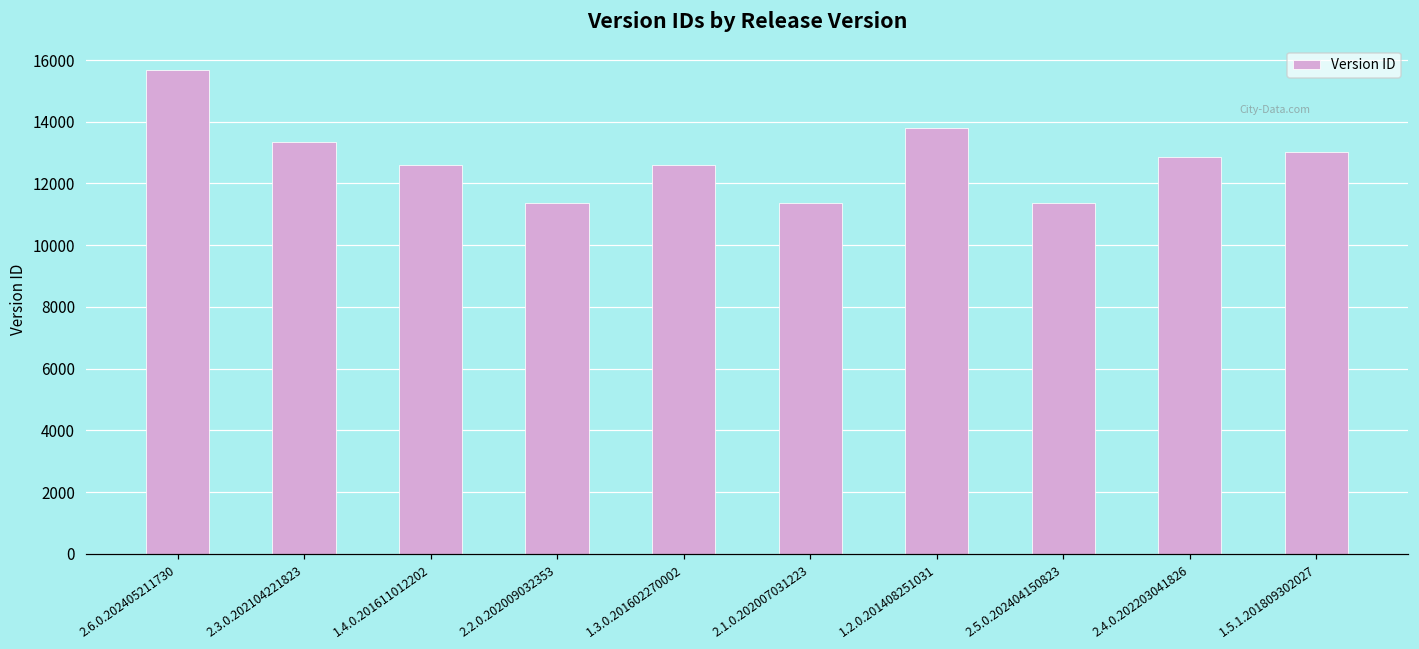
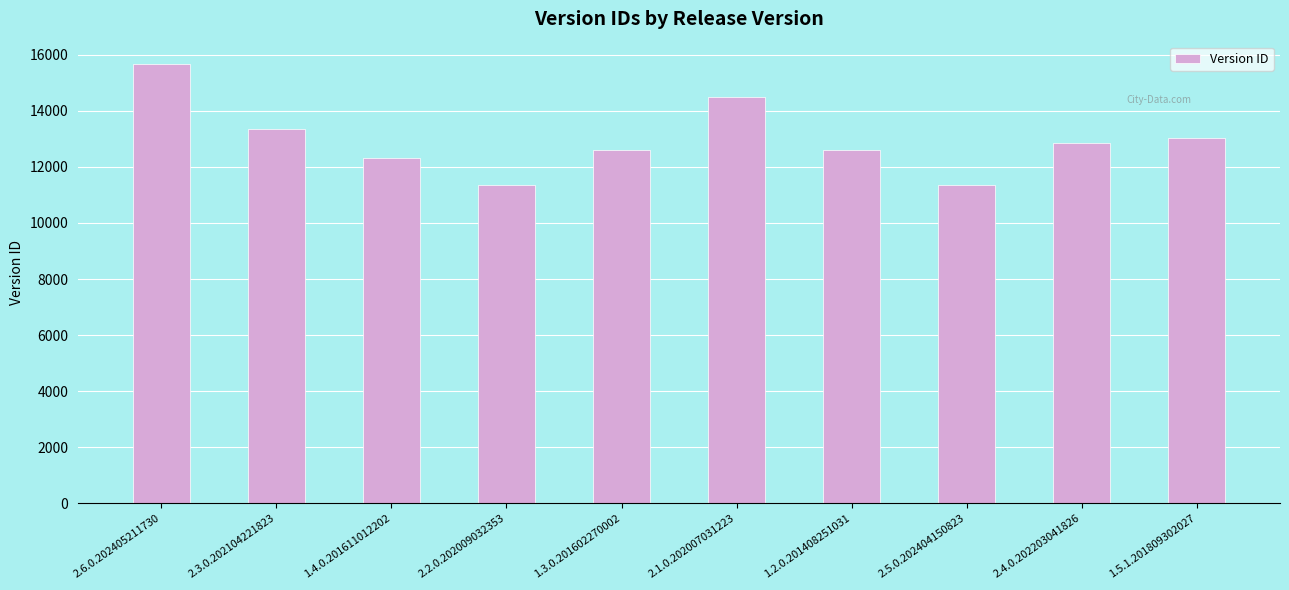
  {
    "2.6.0.202405211730": 15700,
    "2.3.0.202104221823": 13400,
-   "1.4.0.201611012202": 12600,
+   "1.4.0.201611012202": 12300,
    "2.2.0.202009032353": 11400,
    "1.3.0.201602270002": 12600,
-   "2.1.0.202007031223": 11400,
-   "1.2.0.201408251031": 13800,
+   "2.1.0.202007031223": 14500,
+   "1.2.0.201408251031": 12600,
    "2.5.0.202404150823": 11400,
    "2.4.0.202203041826": 12900,
    "1.5.1.201809302027": 13000
  }
